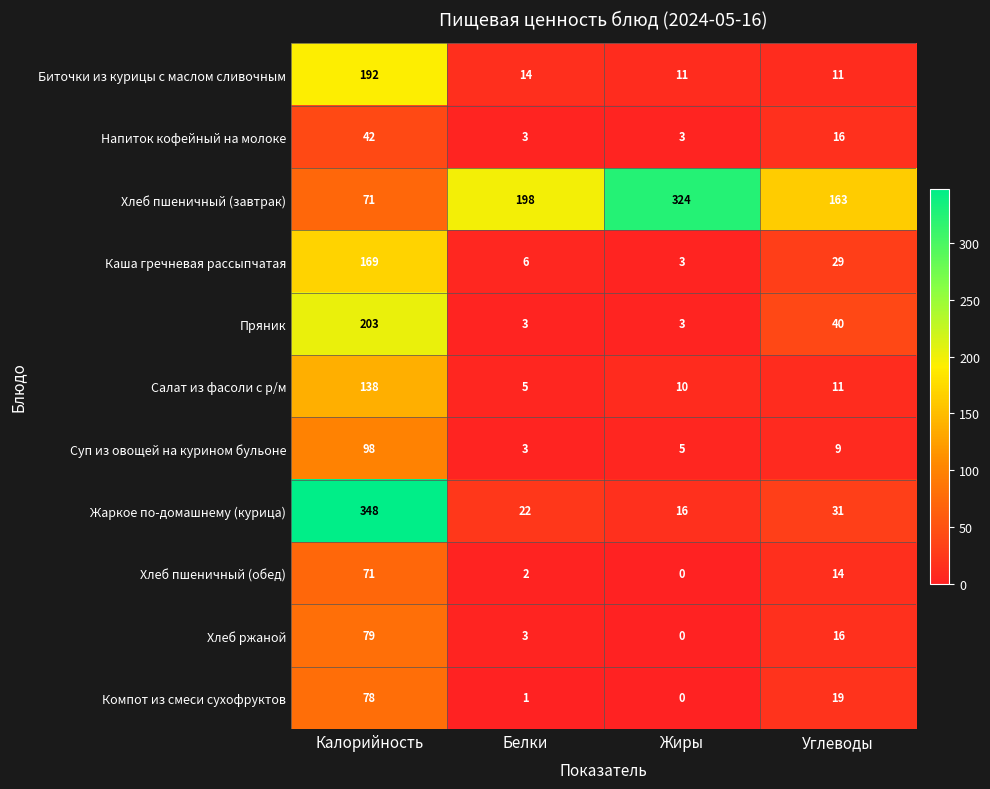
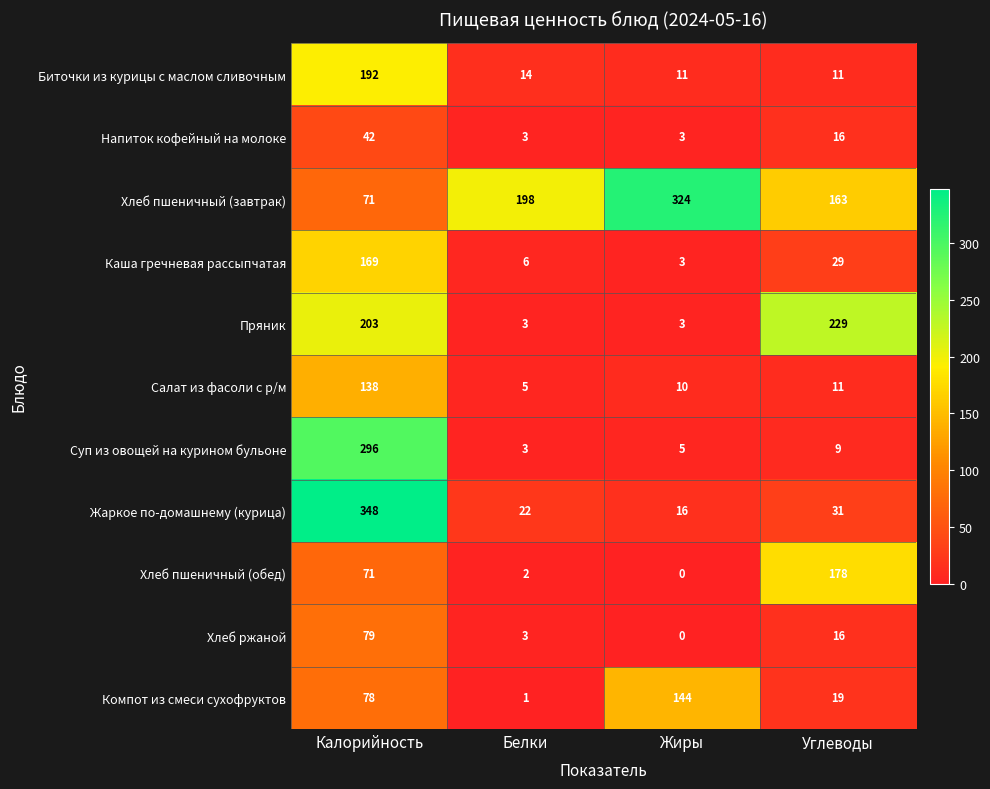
  {
    "Биточки из курицы с маслом сливочным": {
      "Калорийность": 192,
      "Белки": 14,
      "Жиры": 11,
      "Углеводы": 11
    },
    "Напиток кофейный на молоке": {
      "Калорийность": 42,
      "Белки": 3,
      "Жиры": 3,
      "Углеводы": 16
    },
    "Хлеб пшеничный (завтрак)": {
      "Калорийность": 71,
      "Белки": 198,
      "Жиры": 324,
      "Углеводы": 163
    },
    "Каша гречневая рассыпчатая": {
      "Калорийность": 169,
      "Белки": 6,
      "Жиры": 3,
      "Углеводы": 29
    },
    "Пряник": {
      "Калорийность": 203,
      "Белки": 3,
      "Жиры": 3,
-     "Углеводы": 40
+     "Углеводы": 229
    },
    "Салат из фасоли с р/м": {
      "Калорийность": 138,
      "Белки": 5,
      "Жиры": 10,
      "Углеводы": 11
    },
    "Суп из овощей на курином бульоне": {
-     "Калорийность": 98,
+     "Калорийность": 296,
      "Белки": 3,
      "Жиры": 5,
      "Углеводы": 9
    },
    "Жаркое по-домашнему (курица)": {
      "Калорийность": 348,
      "Белки": 22,
      "Жиры": 16,
      "Углеводы": 31
    },
    "Хлеб пшеничный (обед)": {
      "Калорийность": 71,
      "Белки": 2,
      "Жиры": 0,
-     "Углеводы": 14
+     "Углеводы": 178
    },
    "Хлеб ржаной": {
      "Калорийность": 79,
      "Белки": 3,
      "Жиры": 0,
      "Углеводы": 16
    },
    "Компот из смеси сухофруктов": {
      "Калорийность": 78,
      "Белки": 1,
-     "Жиры": 0,
+     "Жиры": 144,
      "Углеводы": 19
    }
  }
